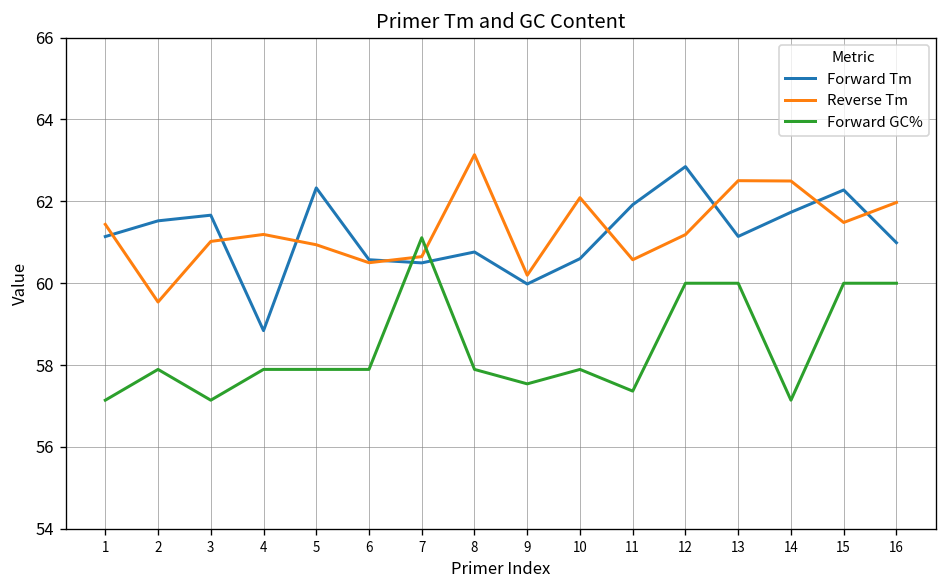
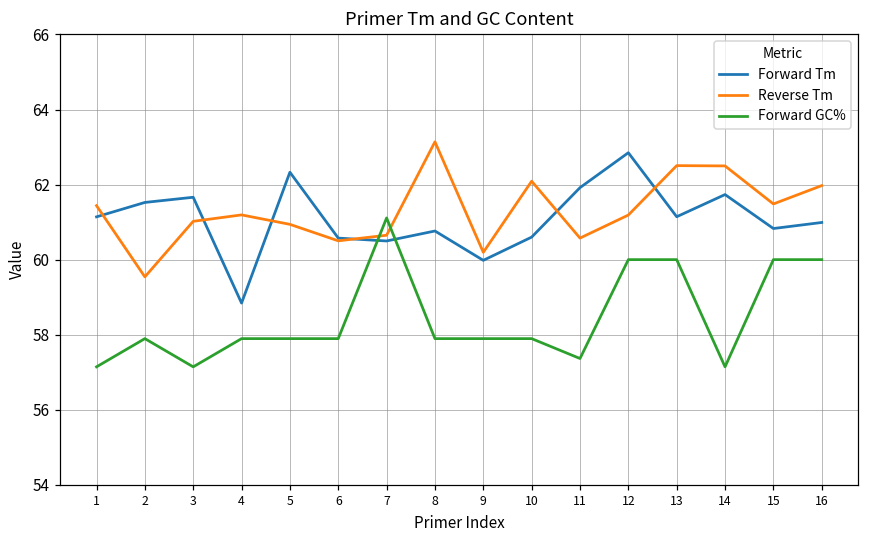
  {
    "Forward Tm": {
      "1": 61.1,
      "2": 61.5,
      "3": 61.7,
      "4": 58.8,
      "5": 62.3,
      "7": 60.5,
      "8": 60.8,
      "9": 60.0,
      "10": 60.6,
      "11": 61.9,
      "12": 62.8,
      "13": 61.1,
      "14": 61.7,
-     "15": 62.3,
+     "15": 60.8,
      "16": 61.0
    },
    "Reverse Tm": {
      "1": 61.4,
      "2": 59.5,
      "3": 61.0,
      "4": 61.2,
      "5": 60.9,
      "7": 60.7,
      "8": 63.1,
      "9": 60.2,
      "10": 62.1,
      "11": 60.6,
      "12": 61.2,
      "13": 62.5,
      "14": 62.5,
      "15": 61.5,
      "16": 62.0
    },
    "Forward GC%": {
      "1": 57.1,
      "2": 57.9,
      "3": 57.1,
      "4": 57.9,
      "5": 57.9,
      "6": 57.9,
      "7": 61.1,
      "8": 57.9,
-     "9": 57.5,
+     "9": 57.9,
      "10": 57.9,
      "11": 57.4,
      "12": 60.0,
      "13": 60.0,
      "14": 57.1,
      "15": 60.0,
      "16": 60.0
    }
  }
